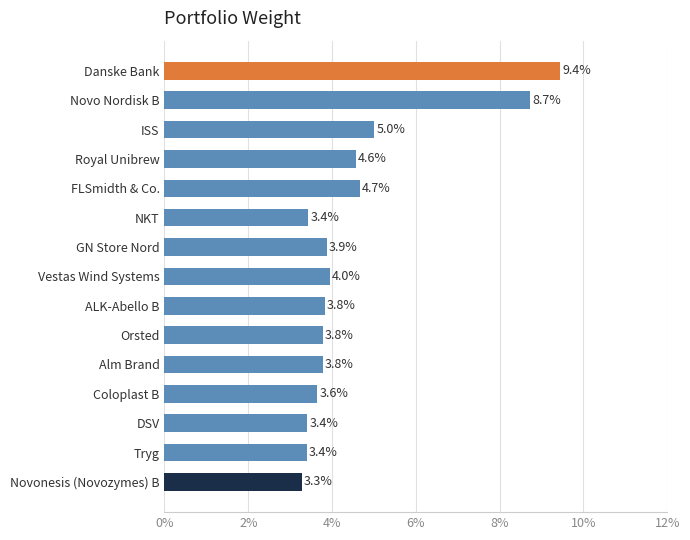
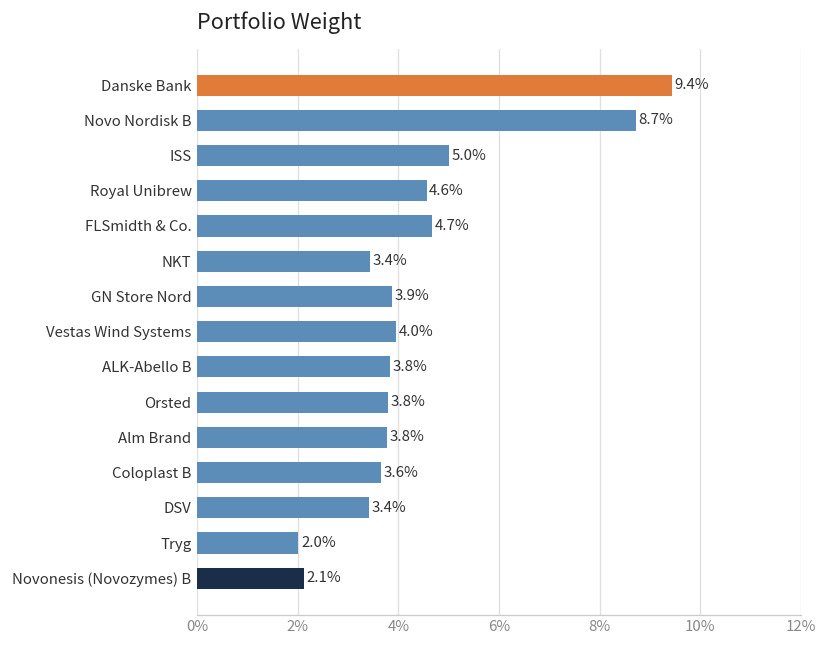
  {
    "Danske Bank": "9.4%",
    "Novo Nordisk B": "8.7%",
    "ISS": "5.0%",
    "Royal Unibrew": "4.6%",
    "FLSmidth & Co.": "4.7%",
    "NKT": "3.4%",
    "GN Store Nord": "3.9%",
    "Vestas Wind Systems": "4.0%",
    "ALK-Abello B": "3.8%",
    "Orsted": "3.8%",
    "Alm Brand": "3.8%",
    "Coloplast B": "3.6%",
    "DSV": "3.4%",
-   "Tryg": "3.4%",
-   "Novonesis (Novozymes) B": "3.3%"
+   "Tryg": "2.0%",
+   "Novonesis (Novozymes) B": "2.1%"
  }
